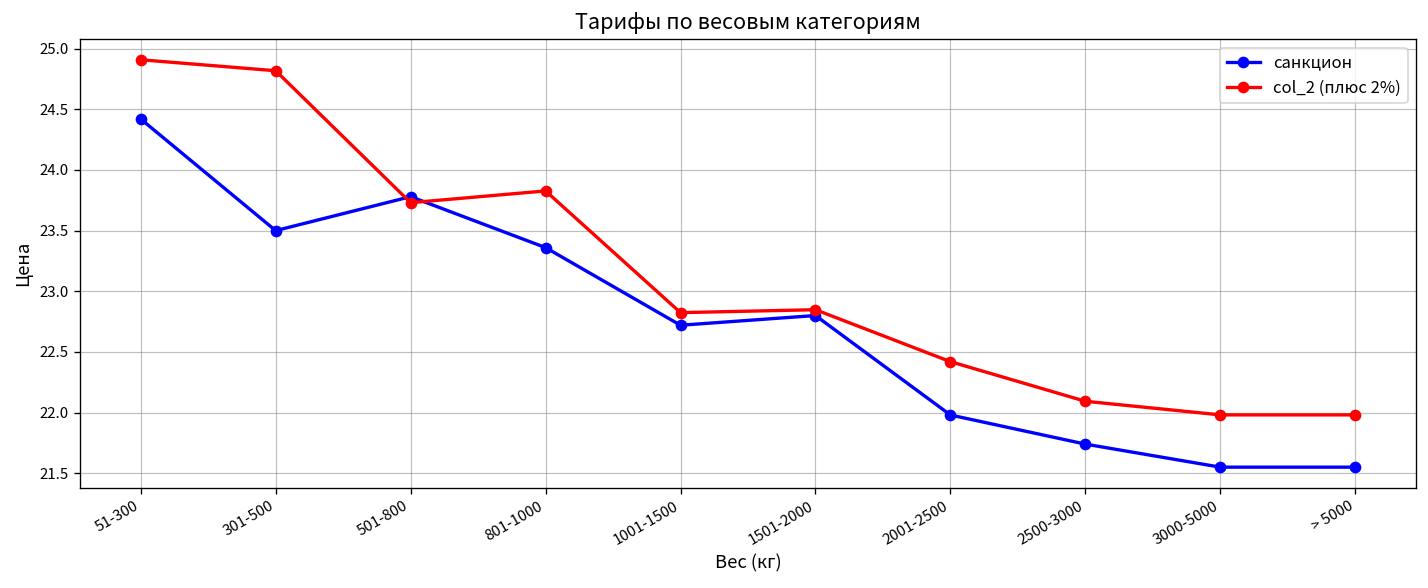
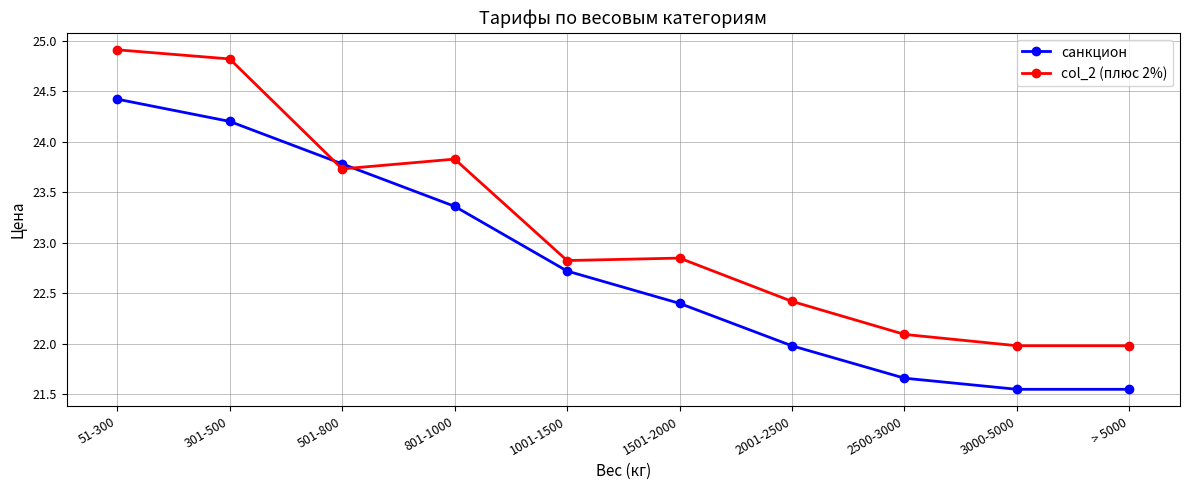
  {
    "санкцион": {
      "51-300": 24.42,
-     "301-500": 23.5,
+     "301-500": 24.2,
      "501-800": 23.78,
      "801-1000": 23.36,
      "1001-1500": 22.72,
-     "1501-2000": 22.8,
+     "1501-2000": 22.4,
      "2001-2500": 21.98,
-     "2500-3000": 21.74,
+     "2500-3000": 21.66,
      "3000-5000": 21.55,
      "> 5000": 21.55
    },
    "col_2 (плюс 2%)": {
      "51-300": 24.91,
      "301-500": 24.82,
      "501-800": 23.73,
      "801-1000": 23.83,
      "1001-1500": 22.82,
      "1501-2000": 22.85,
      "2001-2500": 22.42,
      "2500-3000": 22.09,
      "3000-5000": 21.98,
      "> 5000": 21.98
    }
  }
